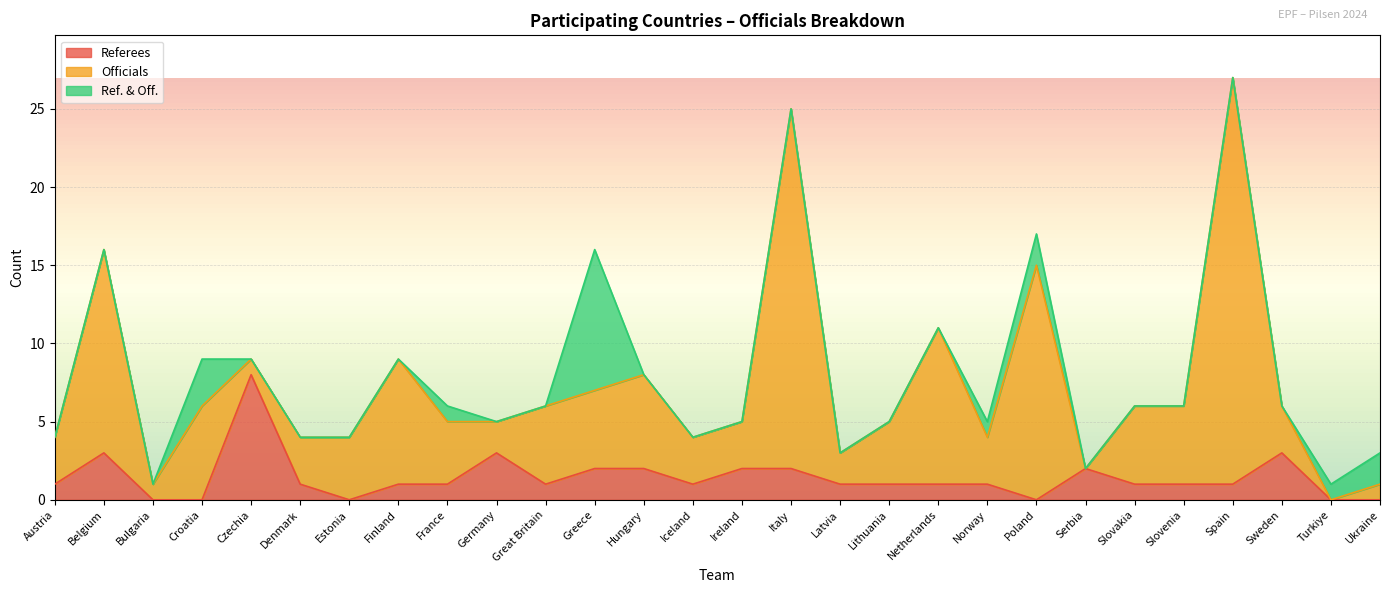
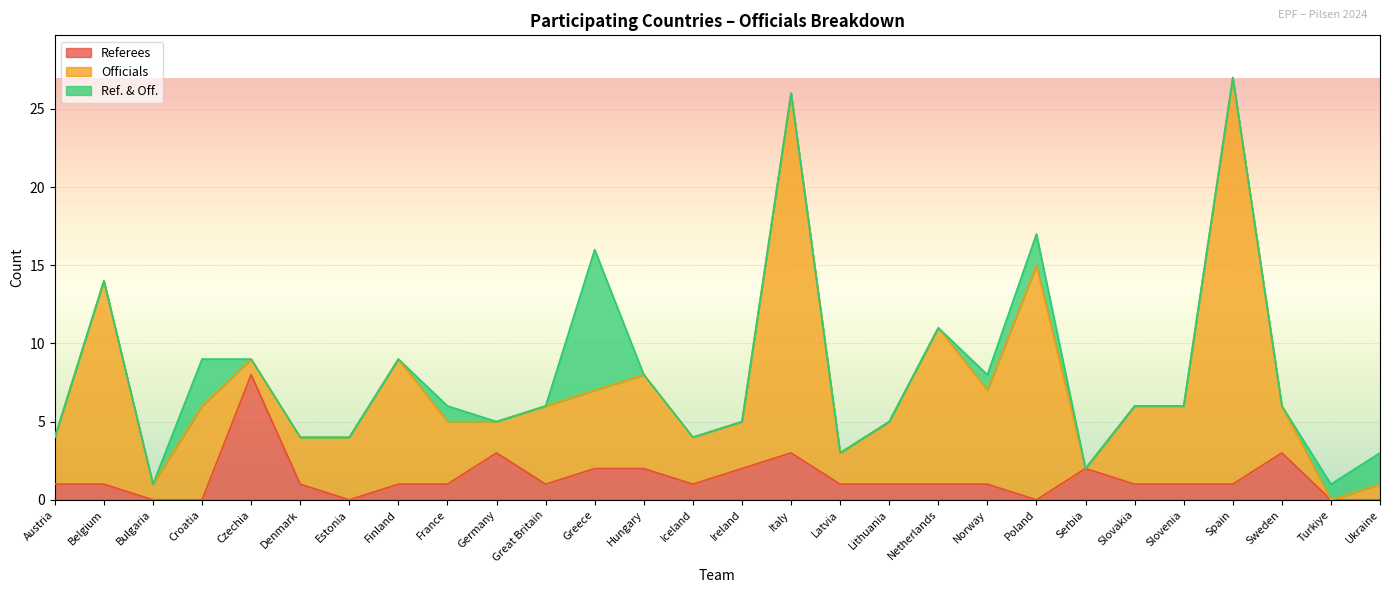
  {
    "Referees": {
      "Austria": 1,
-     "Belgium": 3,
+     "Belgium": 1,
      "Bulgaria": 0,
      "Croatia": 0,
      "Czechia": 8,
      "Denmark": 1,
      "Estonia": 0,
      "Finland": 1,
      "France": 1,
      "Germany": 3,
      "Great Britain": 1,
      "Greece": 2,
      "Hungary": 2,
      "Iceland": 1,
      "Ireland": 2,
-     "Italy": 2,
+     "Italy": 3,
      "Latvia": 1,
      "Lithuania": 1,
      "Netherlands": 1,
      "Norway": 1,
      "Poland": 0,
      "Slovakia": 1,
      "Slovenia": 1,
      "Spain": 1,
      "Sweden": 3,
      "Ukraine": 0
    },
    "Officials": {
      "Croatia": 6,
      "France": 4,
      "Greece": 5,
-     "Norway": 3,
+     "Norway": 6,
      "Poland": 15,
      "Ukraine": 1
    },
    "Ref. & Off.": {
      "Croatia": 3,
      "France": 1,
      "Greece": 9,
      "Norway": 1,
      "Poland": 2,
      "Turkiye": 1,
      "Ukraine": 2
    }
  }
